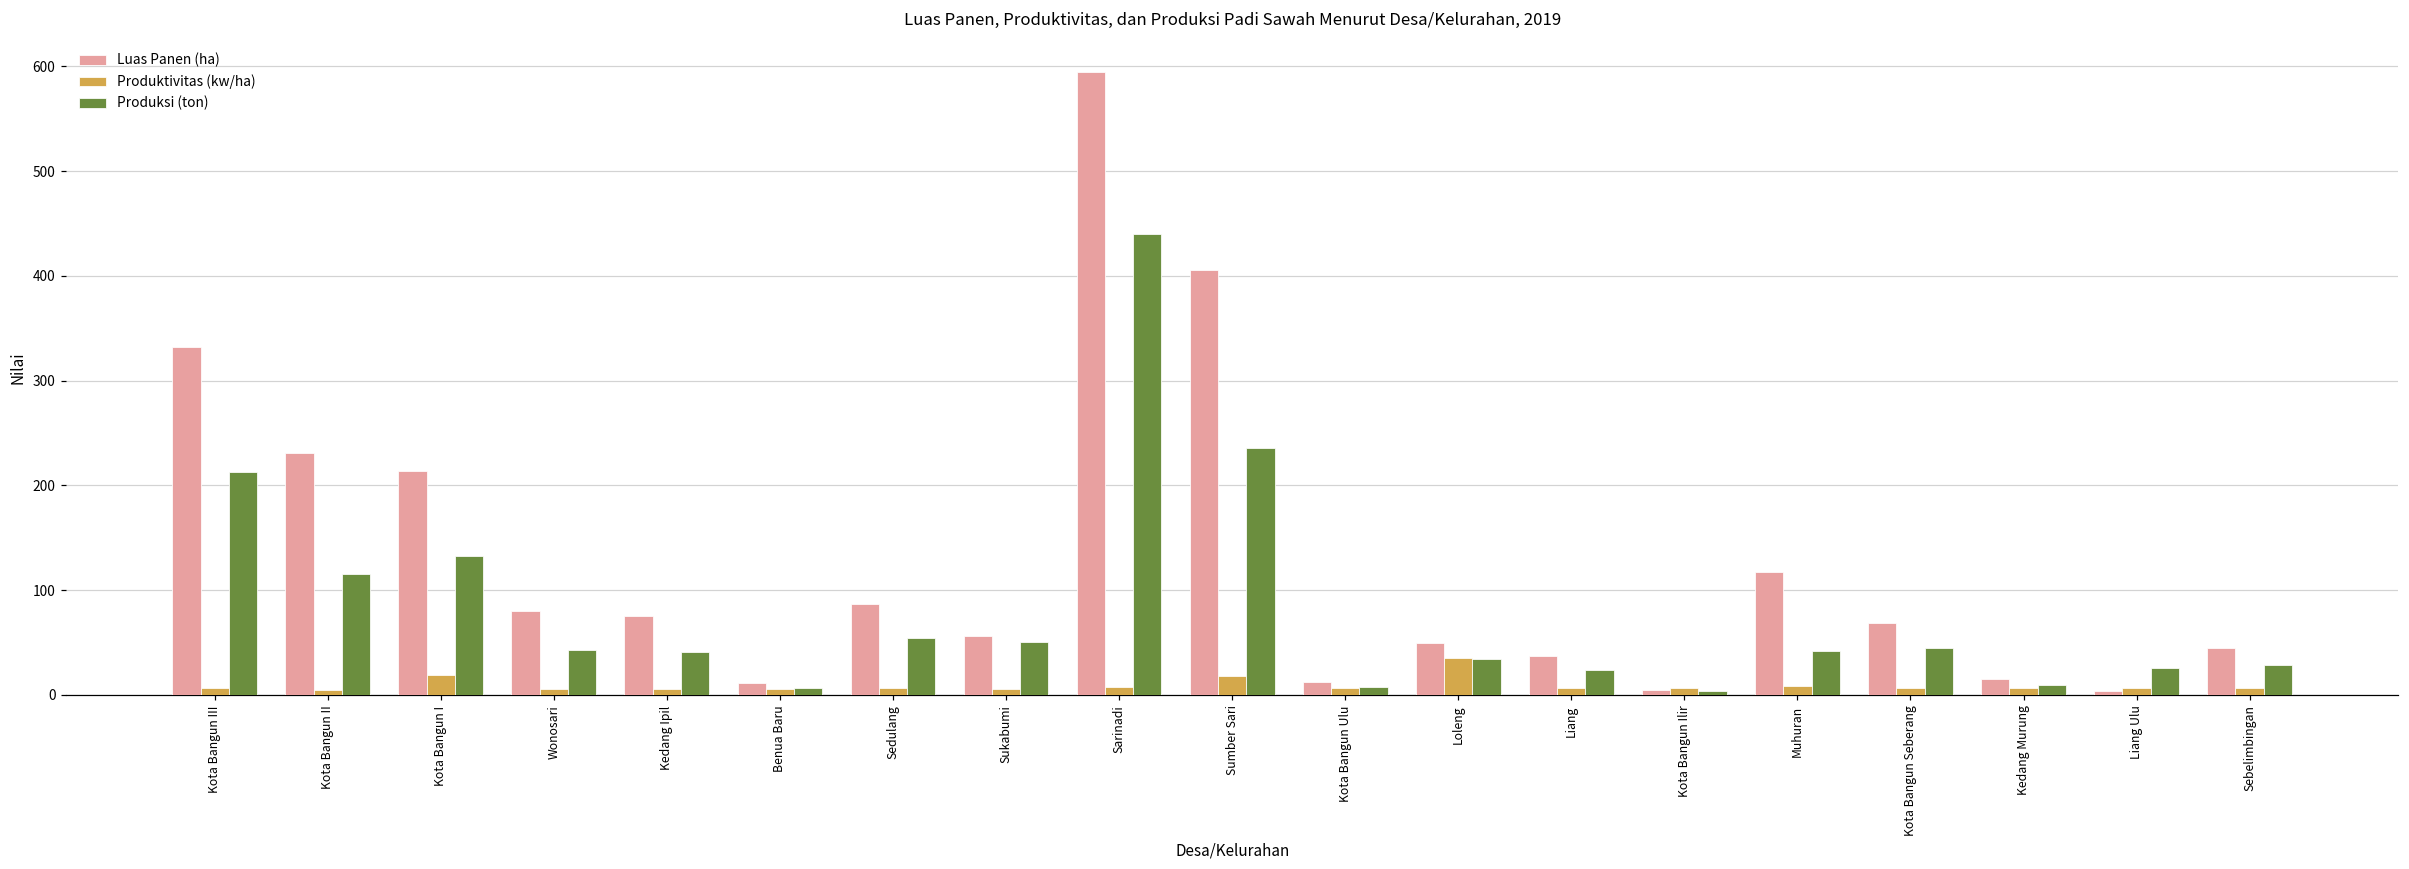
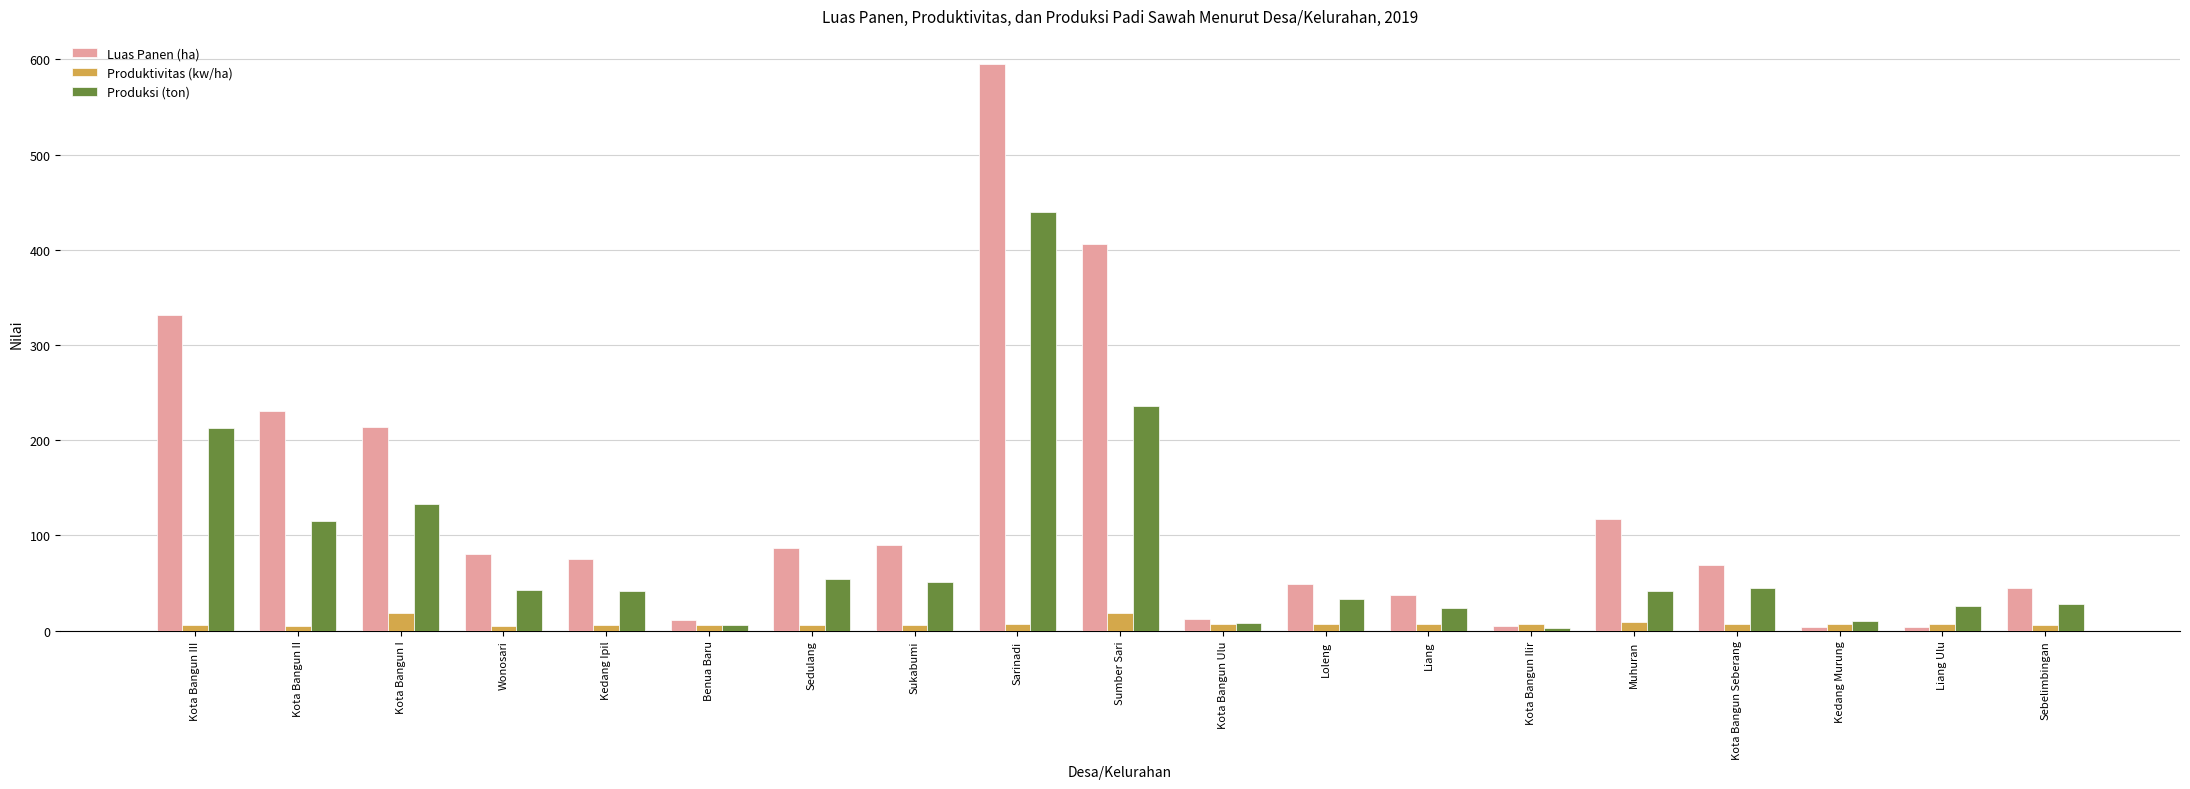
  {
    "Luas Panen (ha)": {
      "Kota Bangun III": 330,
      "Kota Bangun II": 230,
      "Kota Bangun I": 210,
      "Wonosari": 80,
      "Kedang Ipil": 80,
      "Benua Baru": 10,
      "Sedulang": 90,
-     "Sukabumi": 60,
+     "Sukabumi": 90,
      "Sarinadi": 600,
      "Sumber Sari": 410,
      "Kota Bangun Ulu": 10,
      "Loleng": 50,
      "Liang": 40,
      "Kota Bangun Ilir": 10,
      "Muhuran": 120,
      "Kota Bangun Seberang": 70,
-     "Kedang Murung": 20,
+     "Kedang Murung": 0,
      "Liang Ulu": 0,
      "Sebelimbingan": 50
    },
    "Produktivitas (kw/ha)": {
      "Kota Bangun III": 10,
      "Kota Bangun II": 10,
      "Kota Bangun I": 20,
      "Wonosari": 10,
      "Kedang Ipil": 10,
      "Benua Baru": 10,
      "Sedulang": 10,
      "Sukabumi": 10,
      "Sarinadi": 10,
      "Sumber Sari": 20,
      "Kota Bangun Ulu": 10,
-     "Loleng": 40,
+     "Loleng": 10,
      "Liang": 10,
      "Kota Bangun Ilir": 10,
      "Muhuran": 10,
      "Kota Bangun Seberang": 10,
      "Kedang Murung": 10,
      "Liang Ulu": 10,
      "Sebelimbingan": 10
    },
    "Produksi (ton)": {
      "Kota Bangun III": 210,
      "Kota Bangun II": 120,
      "Kota Bangun I": 130,
      "Wonosari": 40,
      "Kedang Ipil": 40,
      "Benua Baru": 10,
      "Sedulang": 50,
      "Sukabumi": 50,
      "Sarinadi": 440,
      "Sumber Sari": 240,
      "Kota Bangun Ulu": 10,
      "Loleng": 30,
      "Liang": 20,
      "Kota Bangun Ilir": 0,
      "Muhuran": 40,
      "Kota Bangun Seberang": 40,
      "Kedang Murung": 10,
      "Liang Ulu": 30,
      "Sebelimbingan": 30
    }
  }
